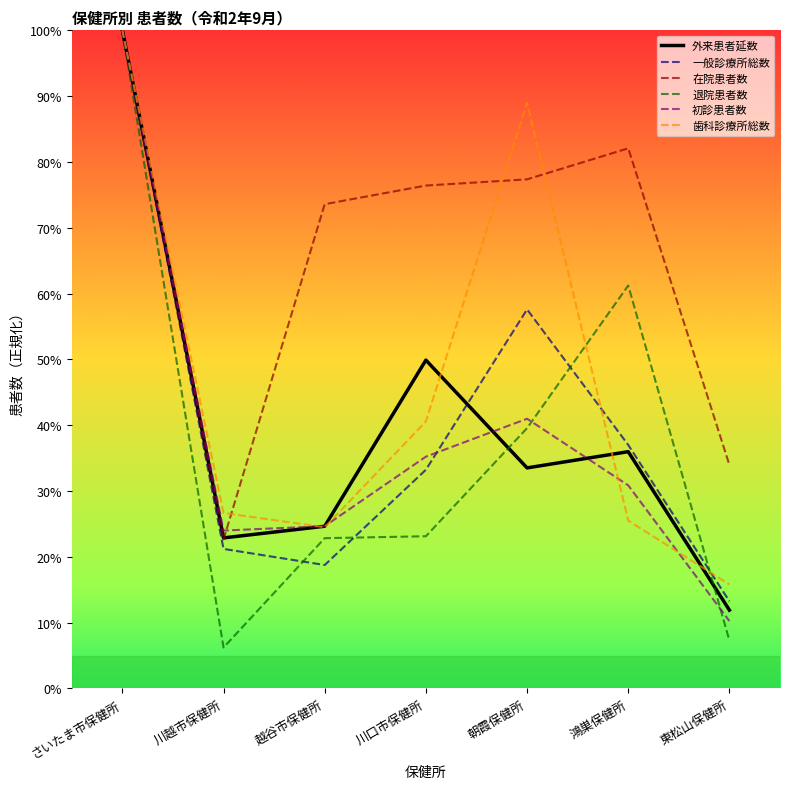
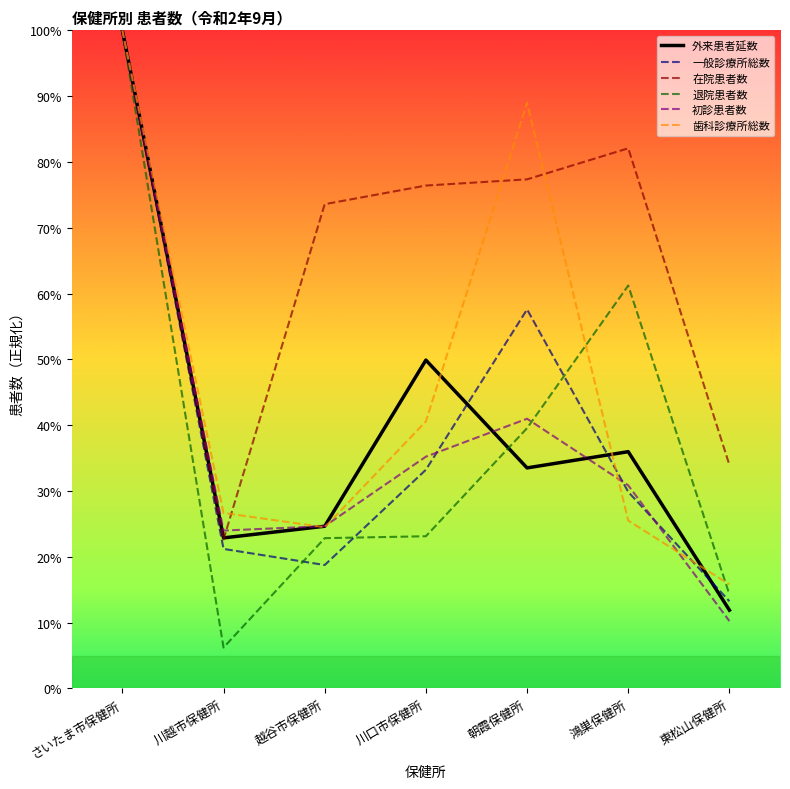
  {
    "外来患者延数": {
      "川口市保健所": "50%",
      "朝霞保健所": "34%",
      "鴻巣保健所": "36%",
      "東松山保健所": "12%"
    },
    "一般診療所総数": {
      "川越市保健所": "21%",
      "越谷市保健所": "19%",
      "川口市保健所": "33%",
      "朝霞保健所": "58%",
-     "鴻巣保健所": "37%",
+     "鴻巣保健所": "30%",
      "東松山保健所": "13%"
    },
    "在院患者数": {
      "越谷市保健所": "74%",
      "川口市保健所": "76%",
      "朝霞保健所": "77%",
      "鴻巣保健所": "82%",
      "東松山保健所": "34%"
    },
    "退院患者数": {
      "川越市保健所": "6%",
      "越谷市保健所": "23%",
      "川口市保健所": "23%",
      "朝霞保健所": "40%",
      "鴻巣保健所": "61%",
-     "東松山保健所": "7%"
+     "東松山保健所": "14%"
    },
    "初診患者数": {
      "川越市保健所": "24%",
      "川口市保健所": "35%",
      "朝霞保健所": "41%",
      "鴻巣保健所": "31%",
      "東松山保健所": "10%"
    },
    "歯科診療所総数": {
      "川越市保健所": "27%",
      "川口市保健所": "41%",
      "朝霞保健所": "89%",
      "鴻巣保健所": "26%",
      "東松山保健所": "16%"
    }
  }
